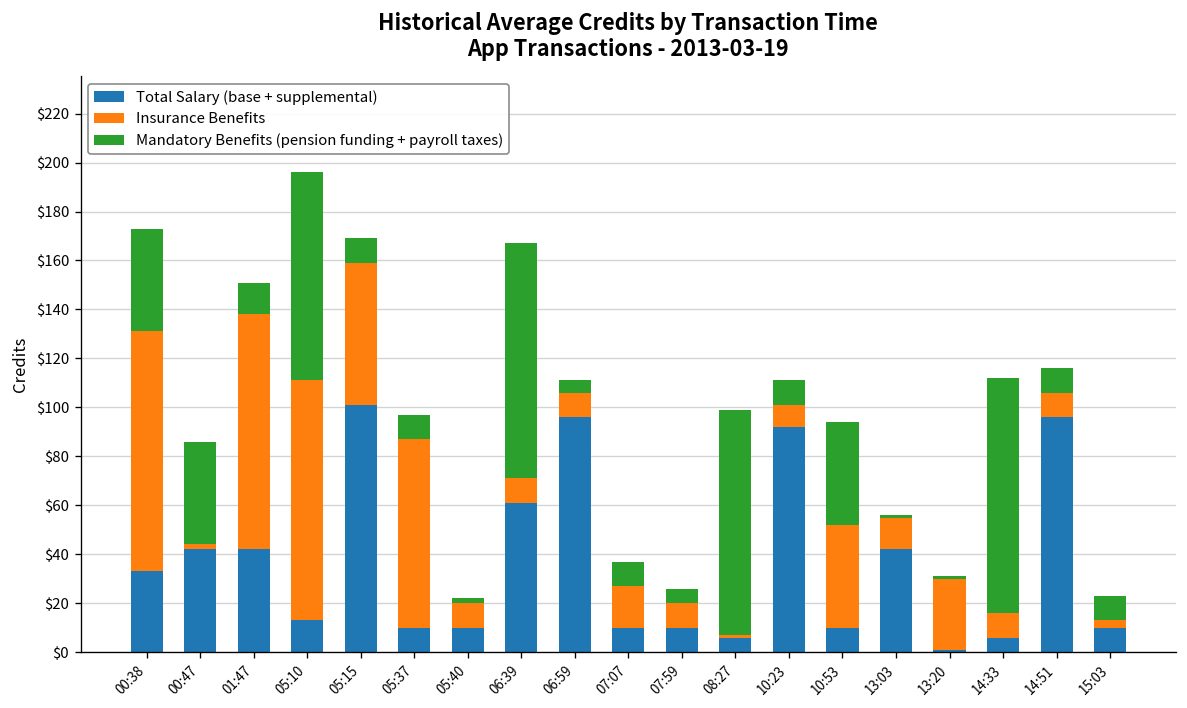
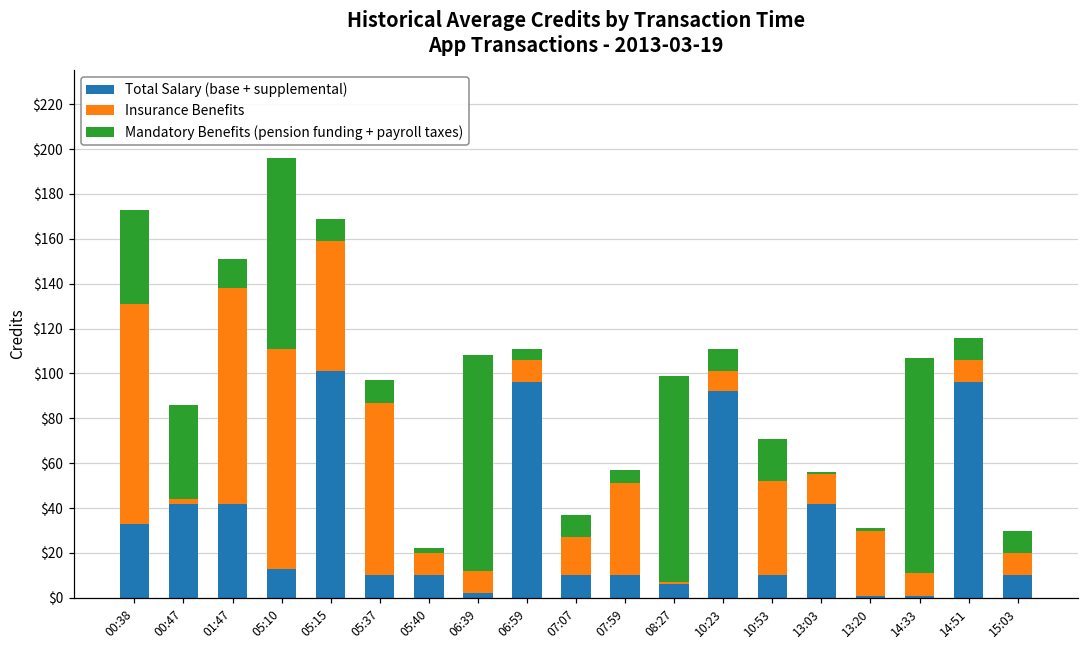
  {
    "Total Salary (base + supplemental)": {
      "00:38": "$33",
      "00:47": "$42",
      "01:47": "$42",
      "05:10": "$13",
      "05:15": "$101",
      "05:37": "$10",
      "05:40": "$10",
-     "06:39": "$61",
+     "06:39": "$2",
      "06:59": "$96",
      "07:07": "$10",
      "07:59": "$10",
      "08:27": "$6",
      "10:23": "$92",
      "10:53": "$10",
      "13:03": "$42",
-     "14:33": "$6",
+     "14:33": "$1",
      "14:51": "$96",
      "15:03": "$10"
    },
    "Insurance Benefits": {
      "00:38": "$98",
      "00:47": "$2",
      "01:47": "$96",
      "05:10": "$98",
      "05:15": "$58",
      "05:37": "$77",
      "05:40": "$10",
      "06:39": "$10",
      "06:59": "$10",
      "07:07": "$17",
-     "07:59": "$10",
+     "07:59": "$41",
      "10:23": "$9",
      "10:53": "$42",
      "13:03": "$13",
      "13:20": "$29",
      "14:33": "$10",
      "14:51": "$10",
-     "15:03": "$3"
+     "15:03": "$10"
    },
    "Mandatory Benefits (pension funding + payroll taxes)": {
      "00:38": "$42",
      "00:47": "$42",
      "01:47": "$13",
      "05:10": "$85",
      "05:15": "$10",
      "05:37": "$10",
      "05:40": "$2",
      "06:39": "$96",
      "06:59": "$5",
      "07:07": "$10",
      "07:59": "$6",
      "08:27": "$92",
      "10:23": "$10",
-     "10:53": "$42",
+     "10:53": "$19",
      "14:33": "$96",
      "14:51": "$10",
      "15:03": "$10"
    }
  }
